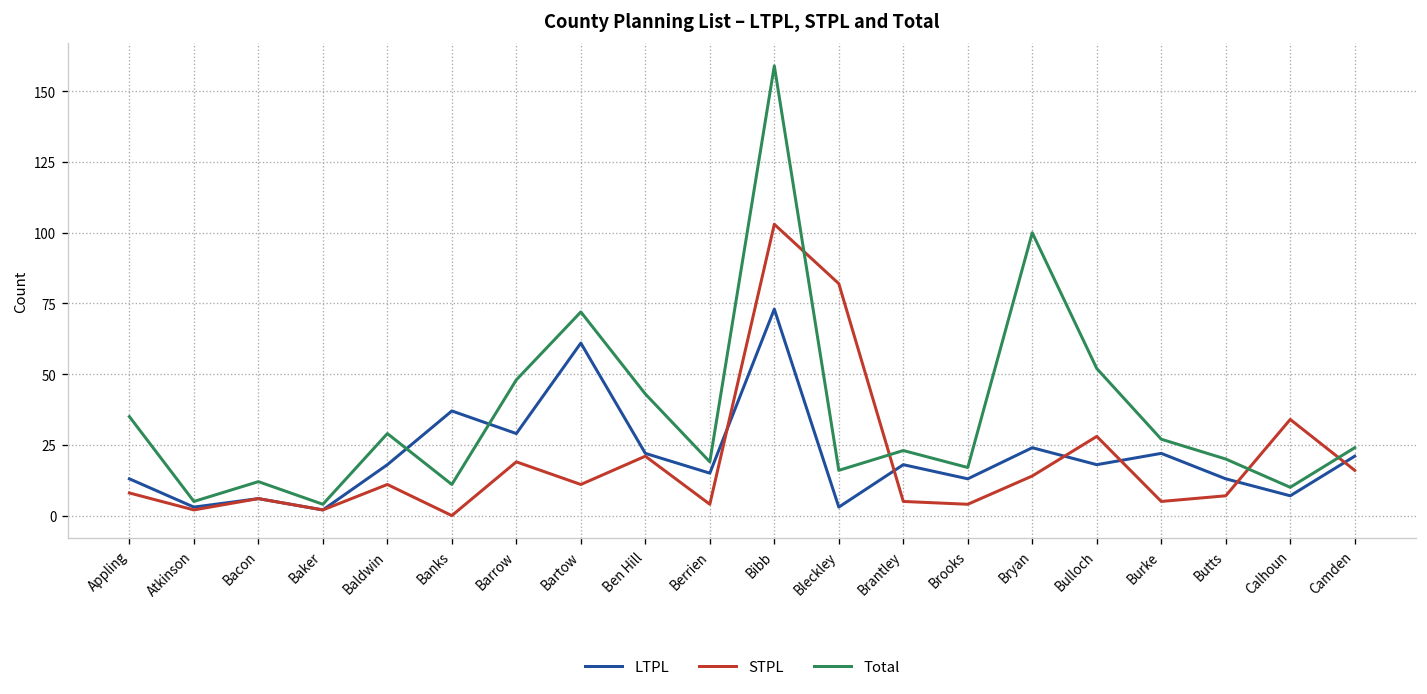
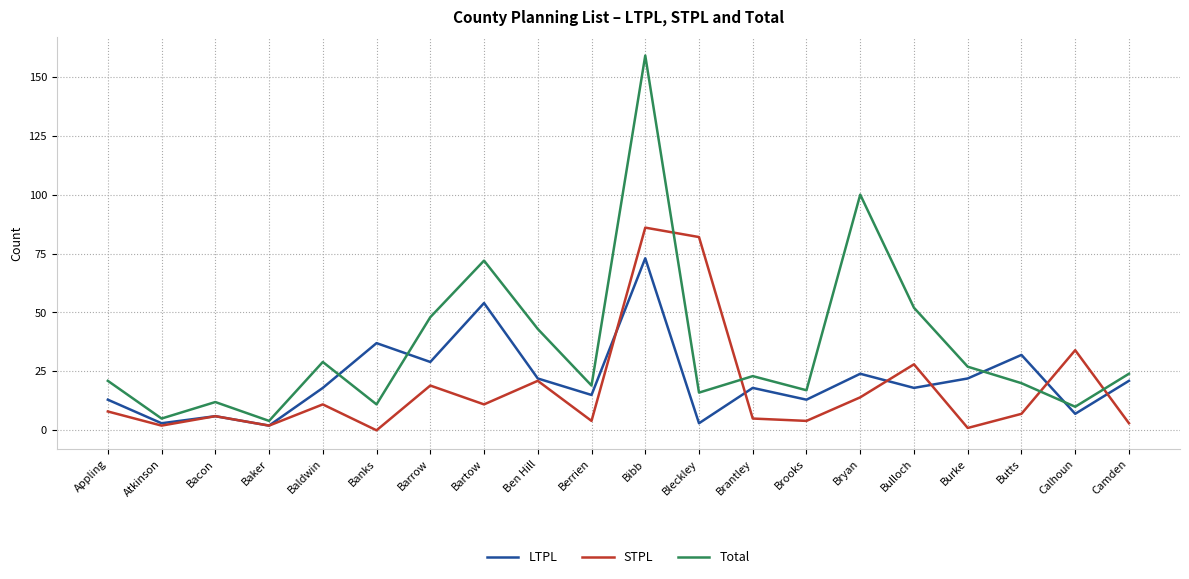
  {
    "LTPL": {
      "Appling": 13,
      "Baldwin": 18,
      "Banks": 37,
      "Barrow": 29,
-     "Bartow": 61,
+     "Bartow": 54,
      "Berrien": 15,
      "Bibb": 73,
      "Bleckley": 3,
      "Brantley": 18,
      "Brooks": 13,
      "Bryan": 24,
      "Bulloch": 18,
      "Burke": 22,
-     "Butts": 13,
+     "Butts": 32,
      "Calhoun": 7,
      "Camden": 21
    },
    "STPL": {
      "Appling": 8,
      "Baldwin": 11,
      "Banks": 0,
      "Barrow": 19,
      "Bartow": 11,
      "Berrien": 4,
-     "Bibb": 103,
+     "Bibb": 86,
      "Bleckley": 82,
      "Brantley": 5,
      "Brooks": 4,
      "Bryan": 14,
      "Bulloch": 28,
-     "Burke": 5,
+     "Burke": 1,
      "Butts": 7,
      "Calhoun": 34,
-     "Camden": 16
+     "Camden": 3
    },
    "Total": {
-     "Appling": 35,
+     "Appling": 21,
      "Atkinson": 5,
      "Bacon": 12,
      "Baker": 4,
      "Baldwin": 29,
      "Banks": 11,
      "Barrow": 48,
      "Bartow": 72,
      "Ben Hill": 43,
      "Berrien": 19,
      "Bibb": 159,
      "Bleckley": 16,
      "Brantley": 23,
      "Brooks": 17,
      "Bryan": 100,
      "Bulloch": 52,
      "Burke": 27,
      "Butts": 20,
      "Calhoun": 10,
      "Camden": 24
    }
  }
